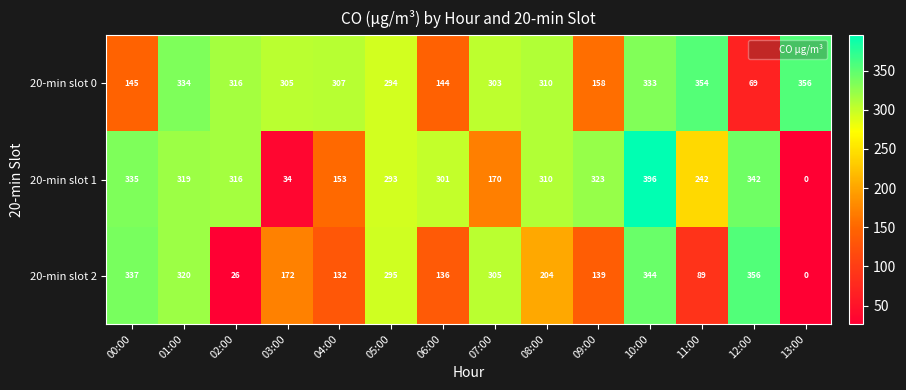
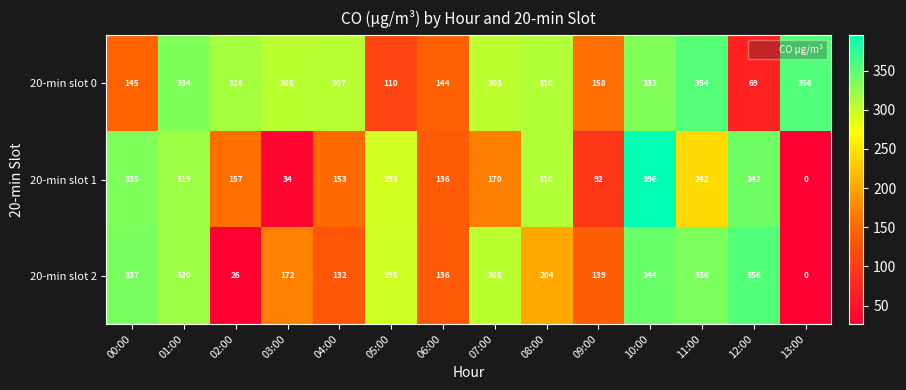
  {
    "20-min slot 0": {
      "00:00": 145,
      "01:00": 334,
      "02:00": 316,
      "03:00": 305,
      "04:00": 307,
-     "05:00": 294,
+     "05:00": 110,
      "06:00": 144,
      "07:00": 303,
      "08:00": 310,
      "09:00": 158,
      "10:00": 333,
      "11:00": 354,
      "12:00": 69,
      "13:00": 356
    },
    "20-min slot 1": {
      "00:00": 335,
      "01:00": 319,
-     "02:00": 316,
+     "02:00": 157,
      "03:00": 34,
      "04:00": 153,
      "05:00": 293,
-     "06:00": 301,
+     "06:00": 136,
      "07:00": 170,
      "08:00": 310,
-     "09:00": 323,
+     "09:00": 92,
      "10:00": 396,
      "11:00": 242,
      "12:00": 342,
      "13:00": 0
    },
    "20-min slot 2": {
      "00:00": 337,
      "01:00": 320,
      "02:00": 26,
      "03:00": 172,
      "04:00": 132,
      "05:00": 295,
      "06:00": 136,
      "07:00": 305,
      "08:00": 204,
      "09:00": 139,
      "10:00": 344,
-     "11:00": 89,
+     "11:00": 336,
      "12:00": 356,
      "13:00": 0
    }
  }
